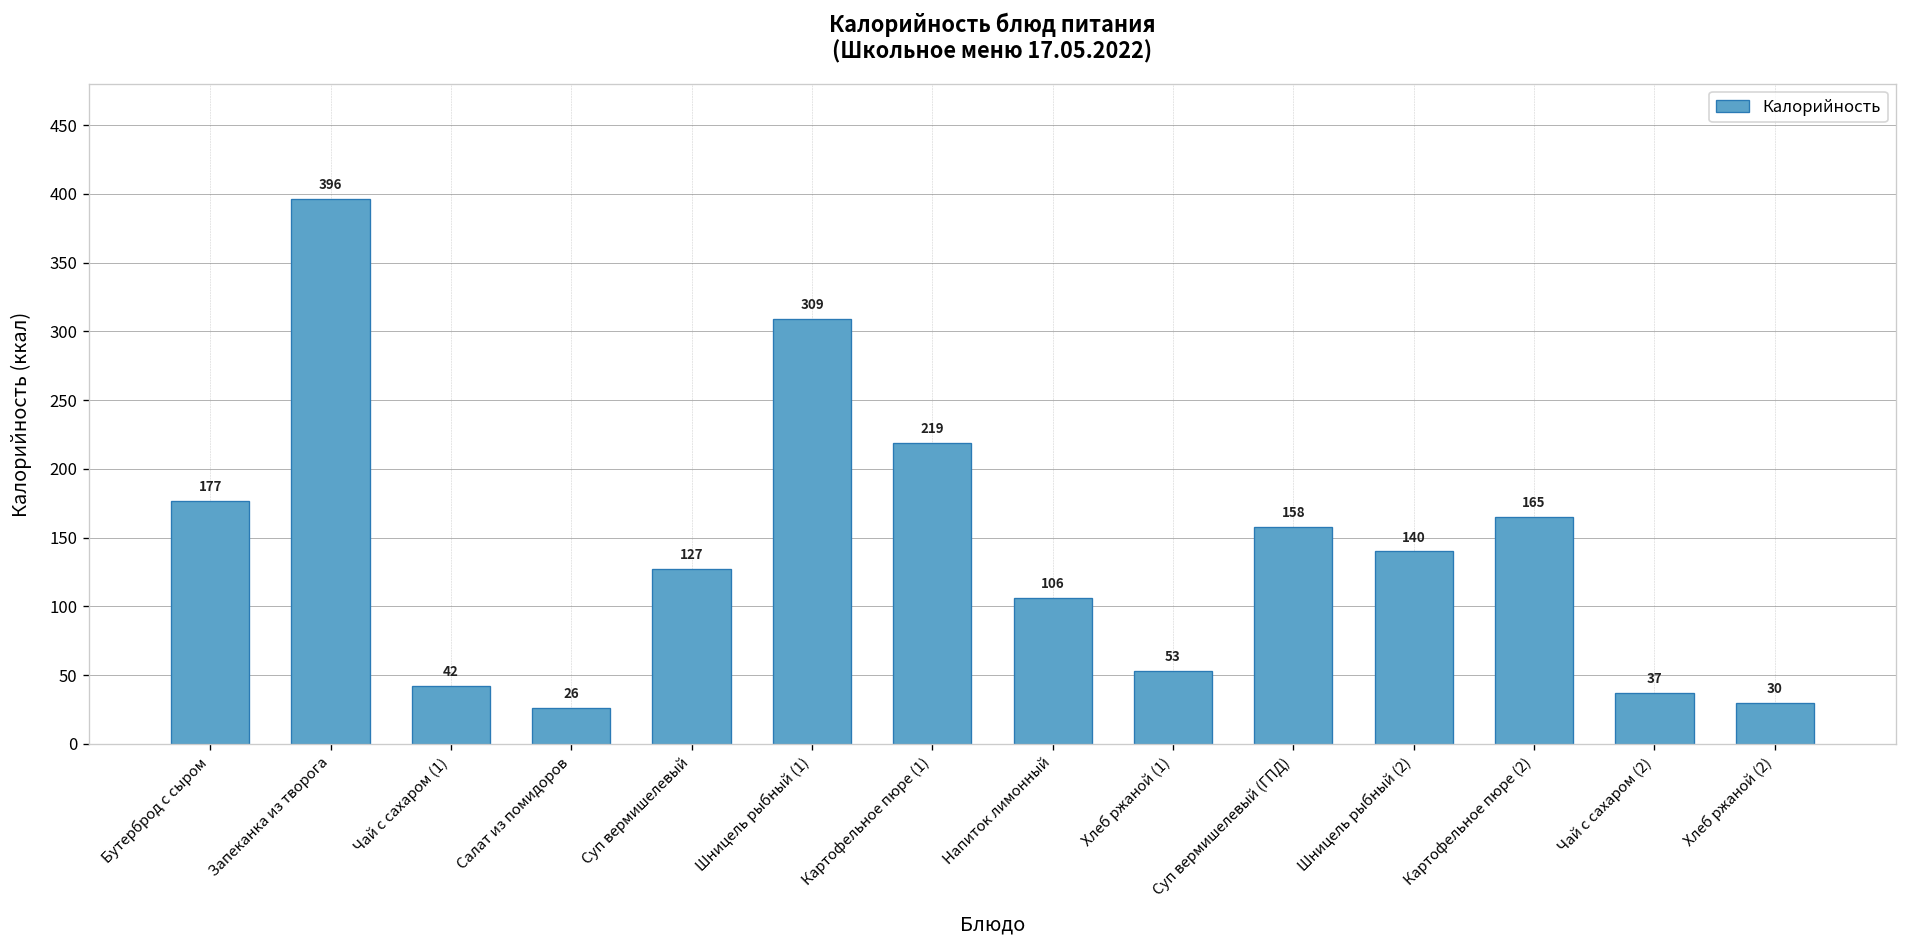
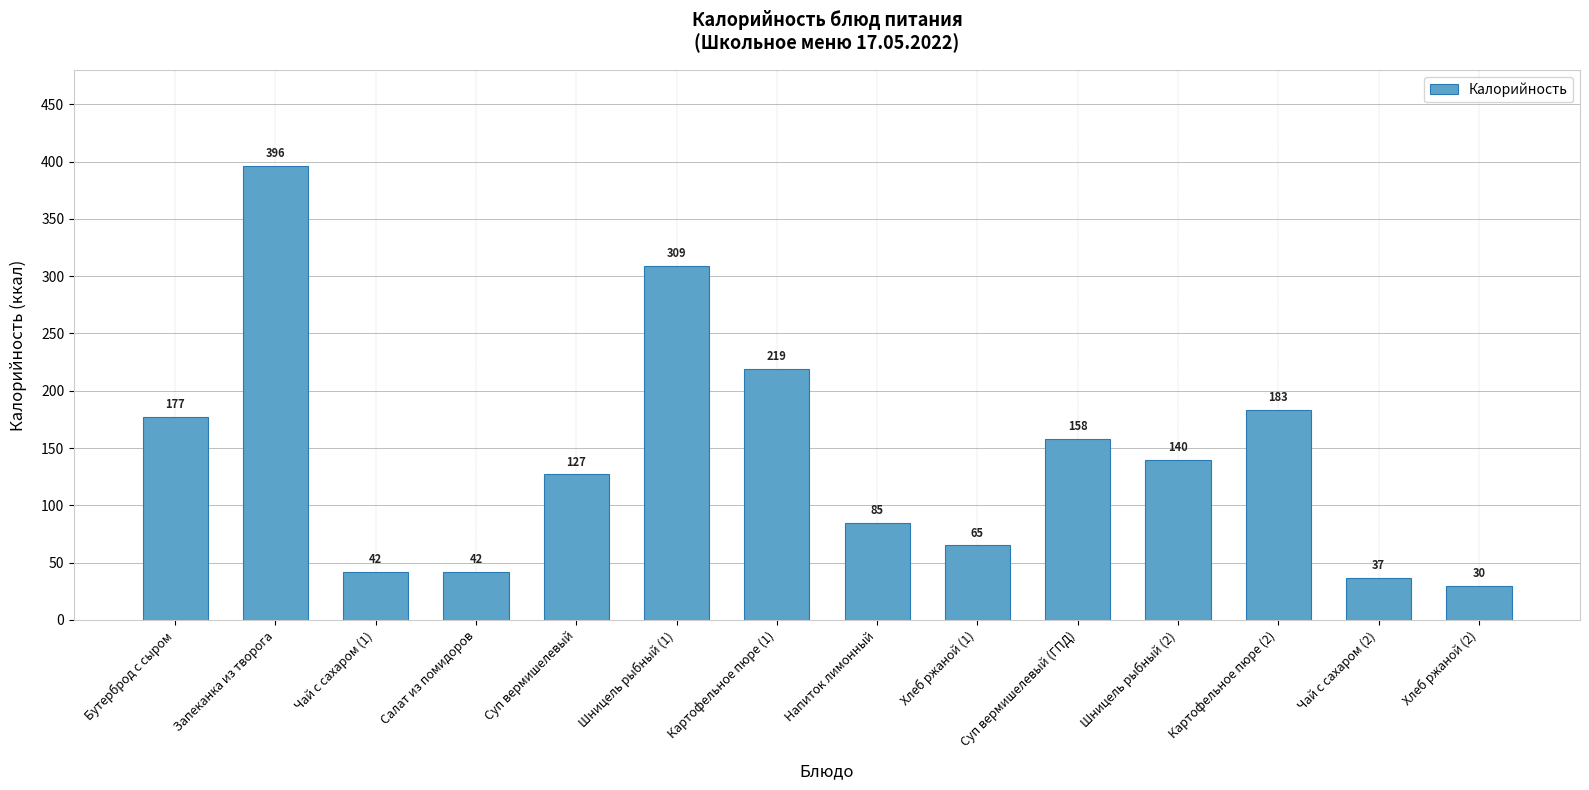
  {
    "Бутерброд с сыром": 177,
    "Запеканка из творога": 396,
    "Чай с сахаром (1)": 42,
-   "Салат из помидоров": 26,
+   "Салат из помидоров": 42,
    "Суп вермишелевый": 127,
    "Шницель рыбный (1)": 309,
    "Картофельное пюре (1)": 219,
-   "Напиток лимонный": 106,
-   "Хлеб ржаной (1)": 53,
+   "Напиток лимонный": 85,
+   "Хлеб ржаной (1)": 65,
    "Суп вермишелевый (ГПД)": 158,
    "Шницель рыбный (2)": 140,
-   "Картофельное пюре (2)": 165,
+   "Картофельное пюре (2)": 183,
    "Чай с сахаром (2)": 37,
    "Хлеб ржаной (2)": 30
  }
